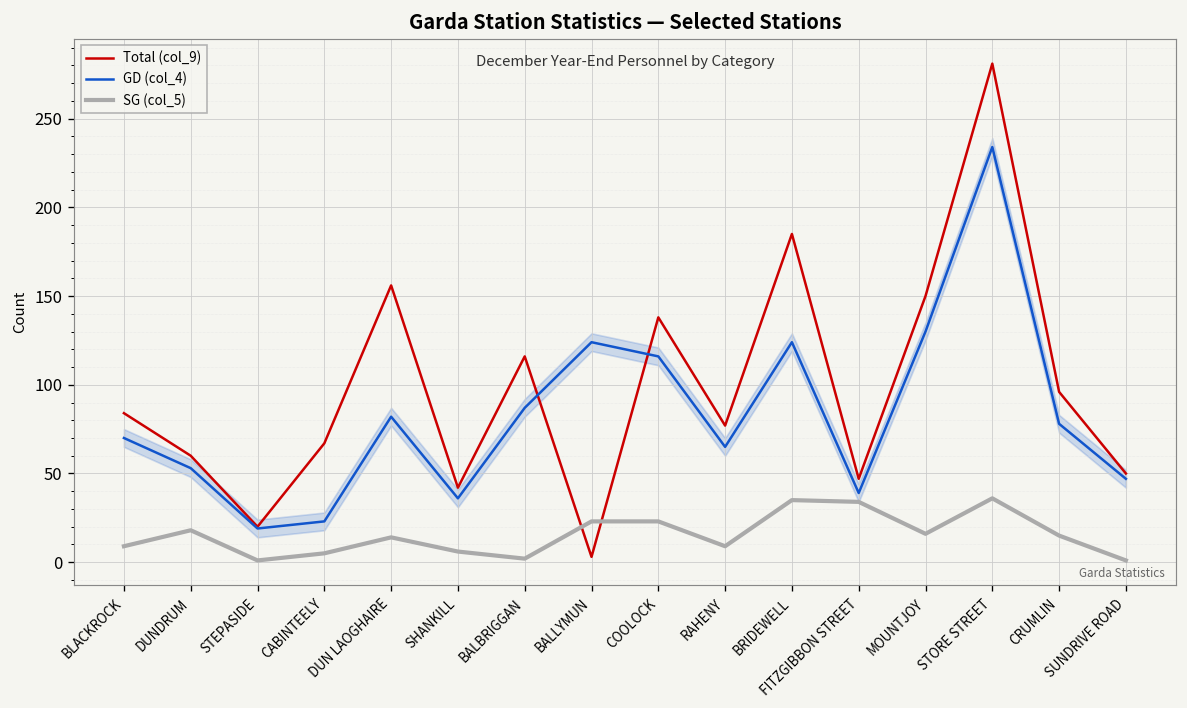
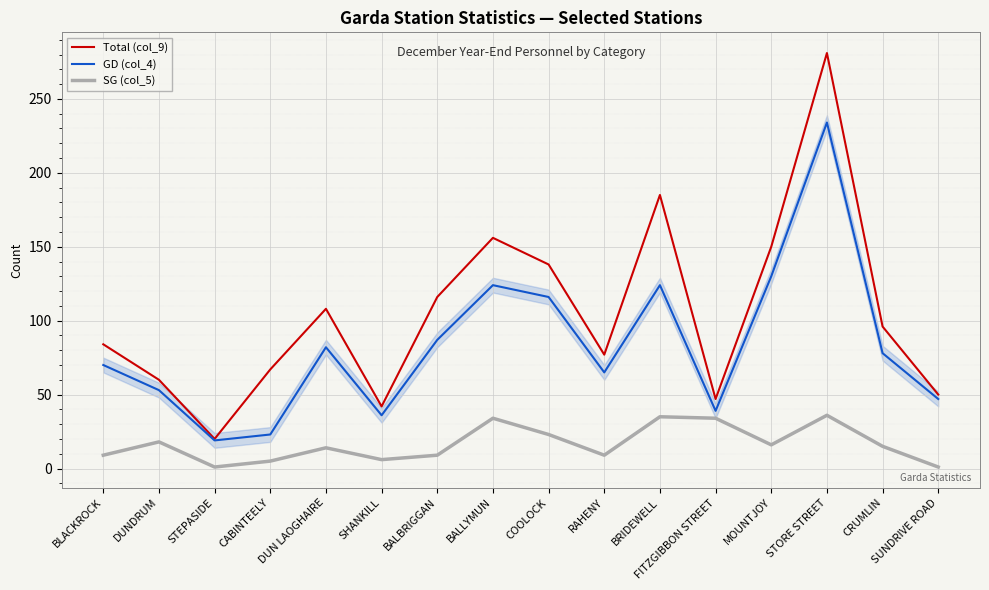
  {
    "Total (col_9)": {
      "BLACKROCK": 84,
      "DUNDRUM": 60,
      "CABINTEELY": 67,
-     "DUN LAOGHAIRE": 156,
+     "DUN LAOGHAIRE": 108,
      "BALBRIGGAN": 116,
-     "BALLYMUN": 3,
+     "BALLYMUN": 156,
      "COOLOCK": 138,
      "RAHENY": 77,
      "BRIDEWELL": 185,
      "FITZGIBBON STREET": 47,
      "MOUNTJOY": 150,
      "STORE STREET": 281,
      "CRUMLIN": 96,
      "SUNDRIVE ROAD": 50
    },
    "SG (col_5)": {
      "BLACKROCK": 9,
      "DUNDRUM": 18,
      "STEPASIDE": 1,
      "CABINTEELY": 5,
      "DUN LAOGHAIRE": 14,
      "SHANKILL": 6,
-     "BALBRIGGAN": 2,
-     "BALLYMUN": 23,
+     "BALBRIGGAN": 9,
+     "BALLYMUN": 34,
      "COOLOCK": 23,
      "RAHENY": 9,
      "BRIDEWELL": 35,
      "FITZGIBBON STREET": 34,
      "MOUNTJOY": 16,
      "STORE STREET": 36,
      "CRUMLIN": 15,
      "SUNDRIVE ROAD": 1
    }
  }
